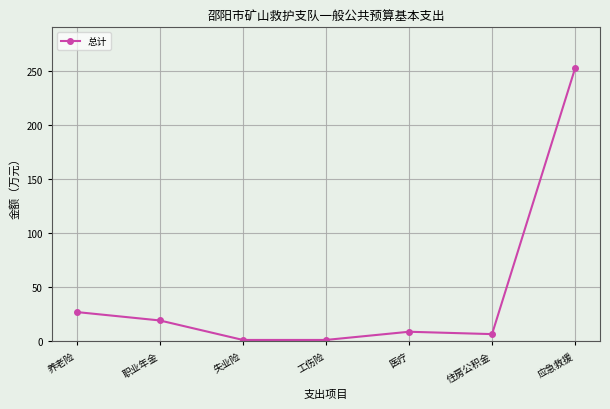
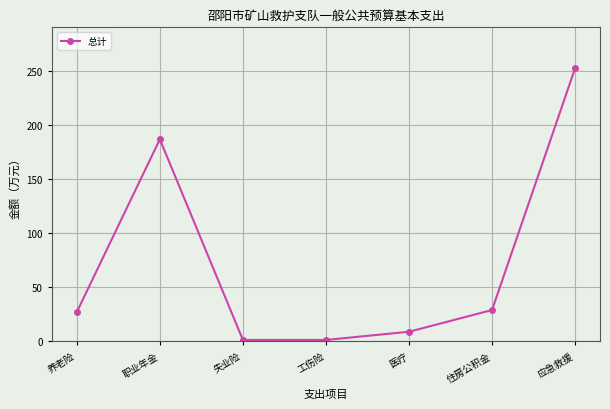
  {
    "养老险": 27,
-   "职业年金": 19,
+   "职业年金": 187,
    "失业险": 1,
    "工伤险": 1,
    "医疗": 9,
-   "住房公积金": 7,
+   "住房公积金": 29,
    "应急救援": 253
  }
